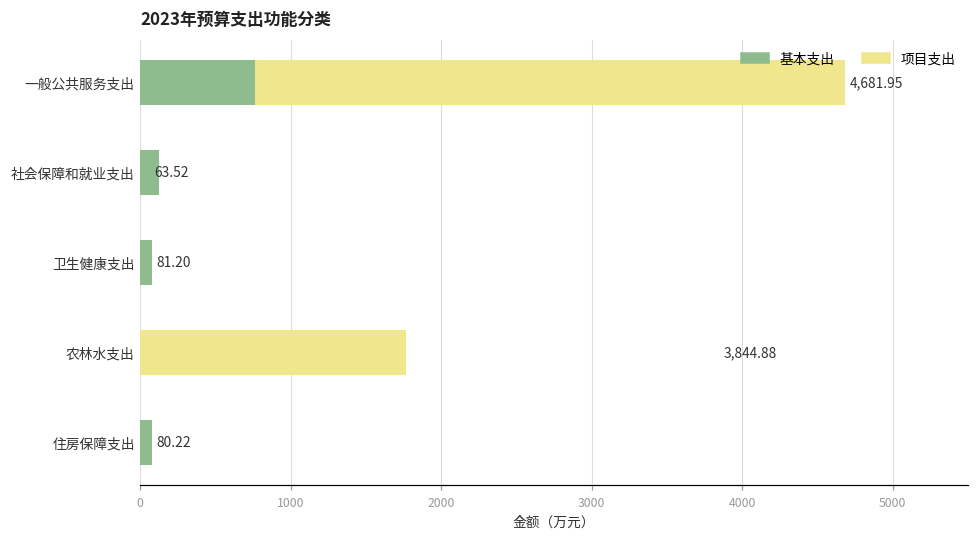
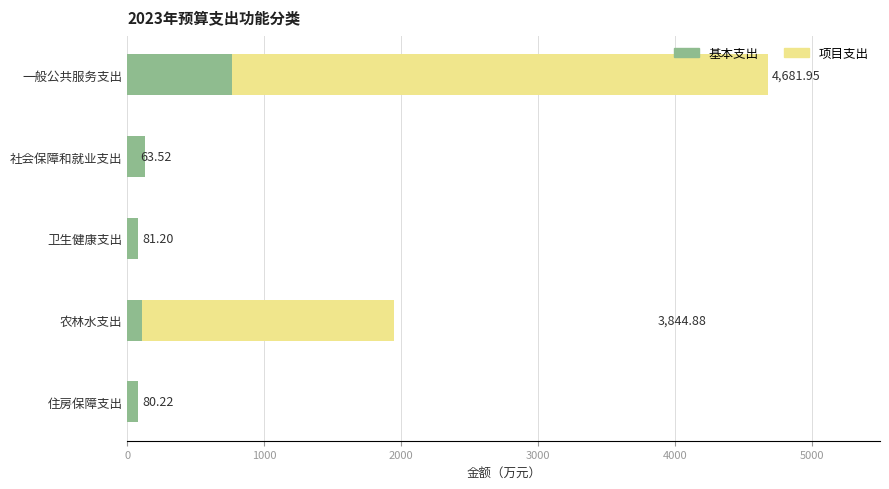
  {
    "基本支出": {
      "一般公共服务支出": 760,
-     "农林水支出": 0
+     "农林水支出": 110
    },
    "项目支出": {
-     "农林水支出": 1770
+     "农林水支出": 1840
    }
  }
